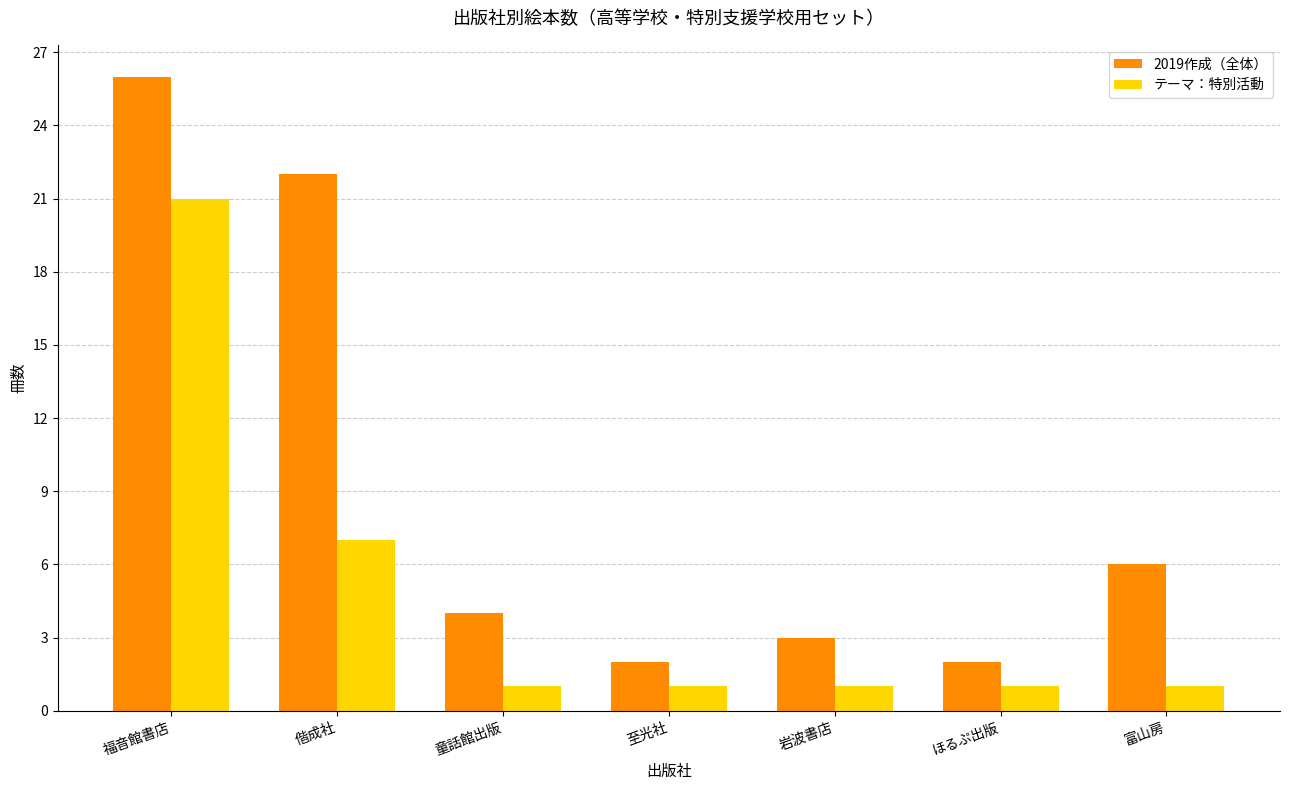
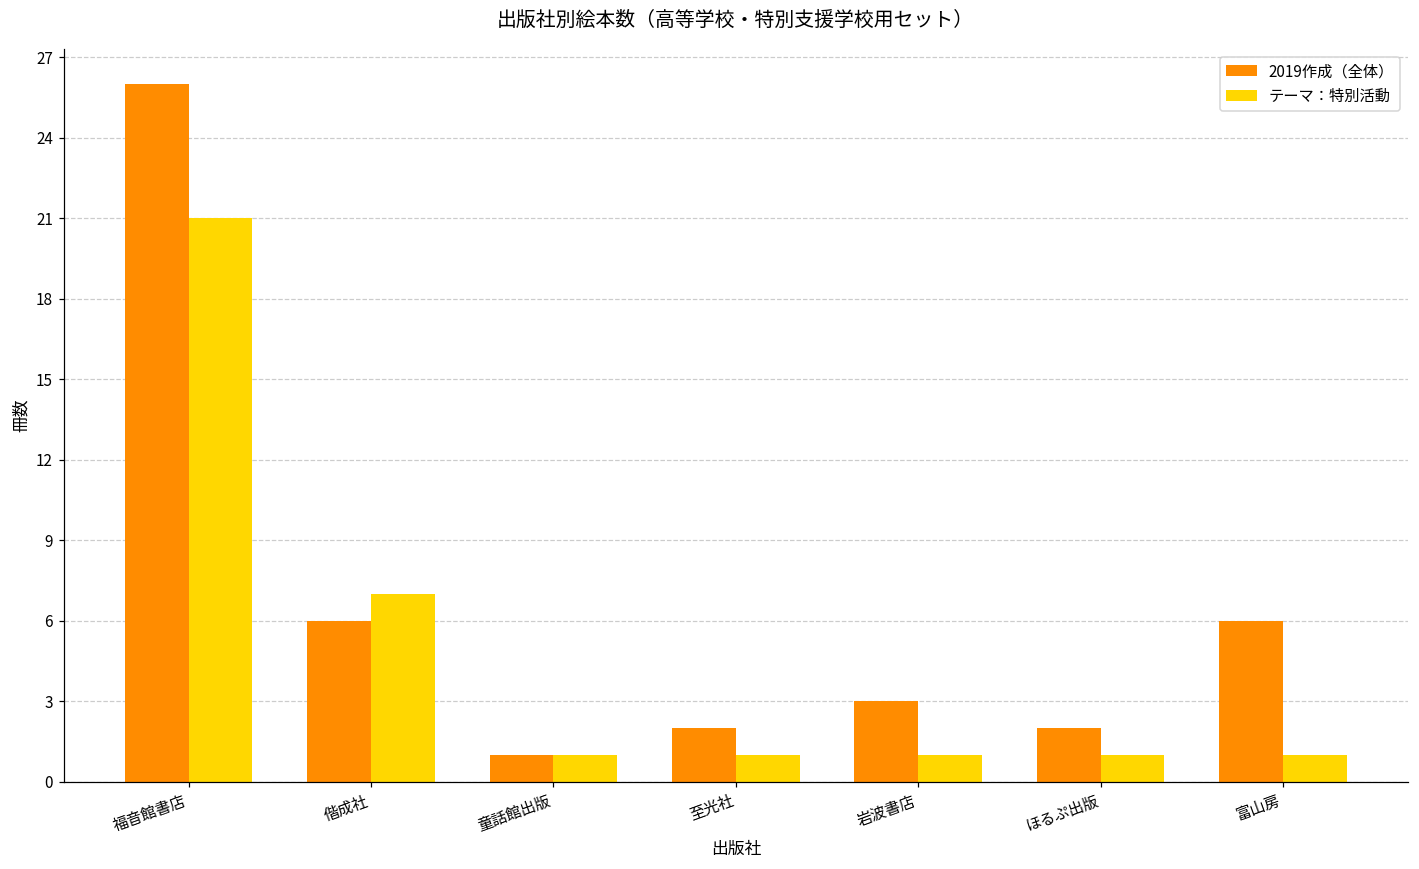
  {
    "2019作成（全体）": {
      "福音館書店": 26,
-     "偕成社": 22,
-     "童話館出版": 4,
+     "偕成社": 6,
+     "童話館出版": 1,
      "至光社": 2,
      "岩波書店": 3,
      "ほるぷ出版": 2,
      "富山房": 6
    },
    "テーマ：特別活動": {
      "福音館書店": 21,
      "偕成社": 7,
      "童話館出版": 1,
      "至光社": 1,
      "岩波書店": 1,
      "ほるぷ出版": 1,
      "富山房": 1
    }
  }
